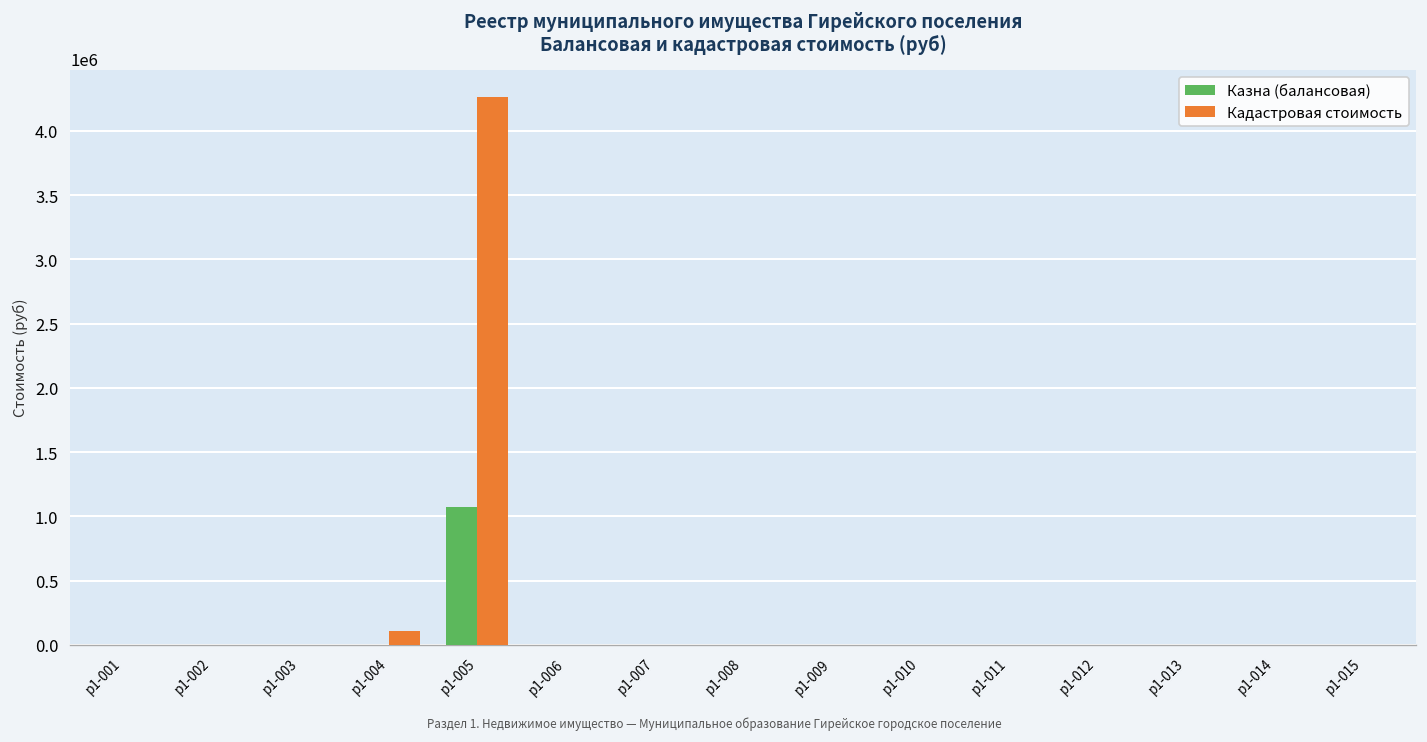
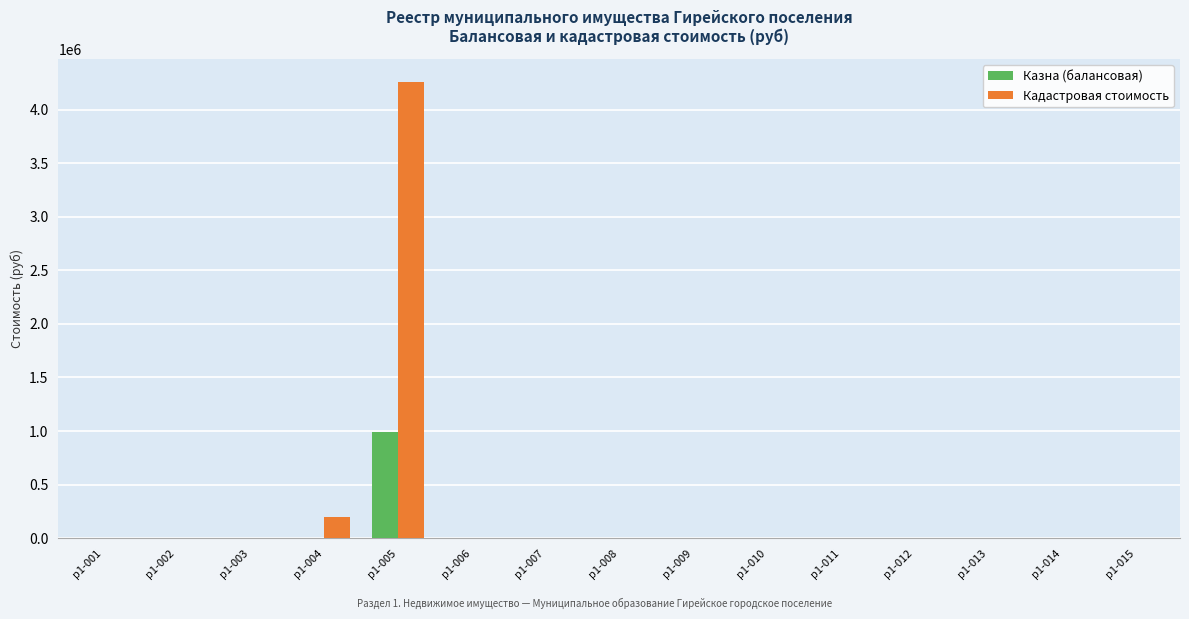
  {
    "Казна (балансовая)": {
-     "р1-005": 1070000
+     "р1-005": 990000
    },
    "Кадастровая стоимость": {
      "р1-001": 0,
      "р1-002": 0,
      "р1-003": 0,
-     "р1-004": 110000,
+     "р1-004": 190000,
      "р1-005": 4260000,
      "р1-006": 0,
      "р1-007": 0,
      "р1-008": 0,
      "р1-009": 0,
      "р1-010": 0,
      "р1-011": 0,
      "р1-012": 0,
      "р1-013": 0,
      "р1-014": 0,
      "р1-015": 0
    }
  }
